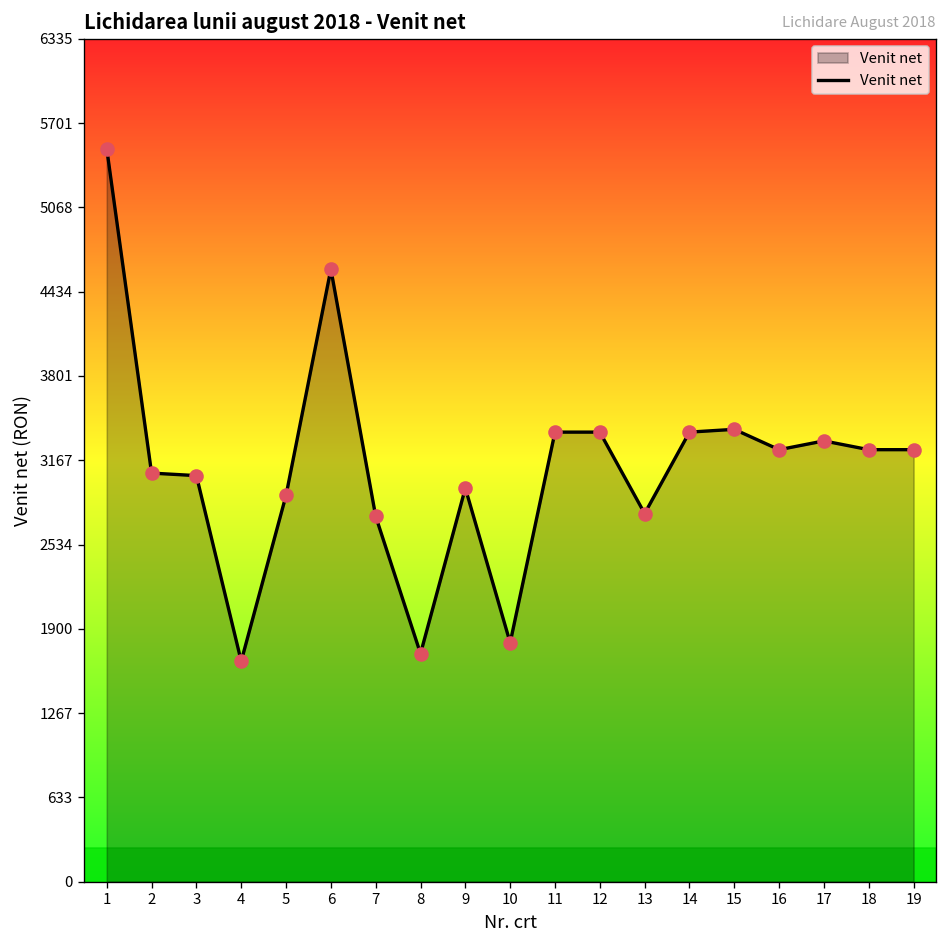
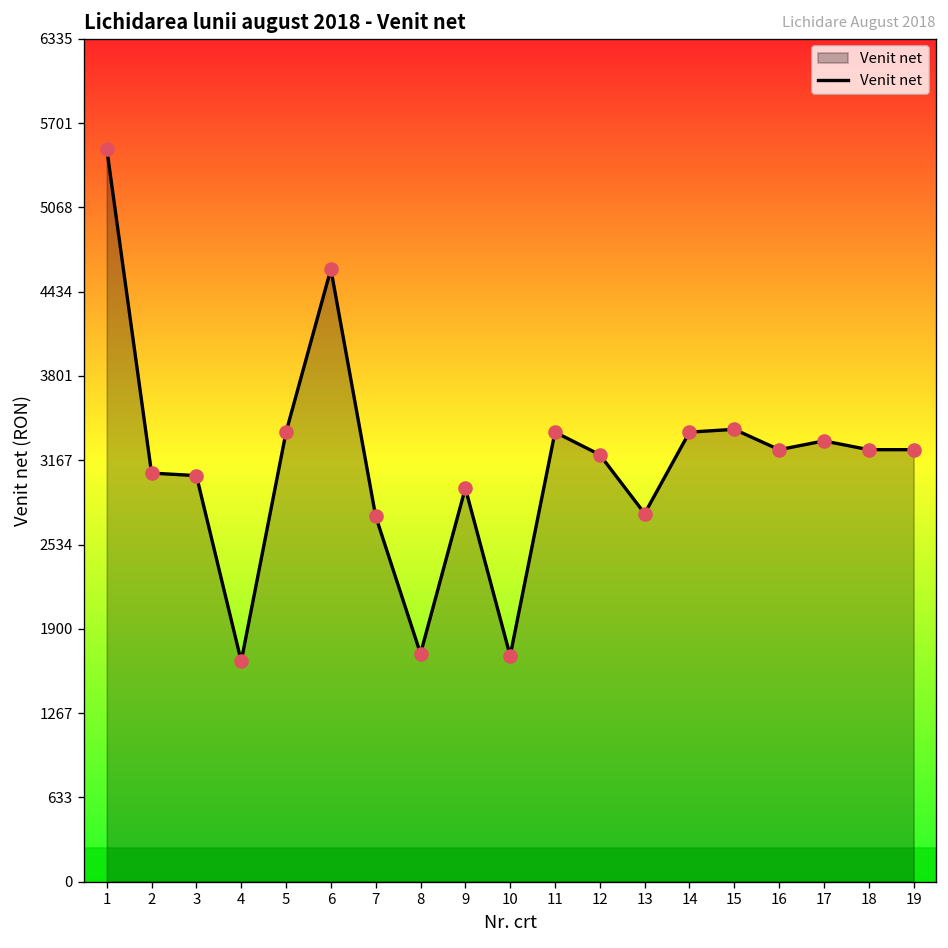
  {
    "1": 5510,
    "2": 3070,
    "3": 3050,
    "4": 1660,
-   "5": 2900,
+   "5": 3380,
    "6": 4600,
    "7": 2750,
    "8": 1710,
    "9": 2960,
-   "10": 1800,
+   "10": 1700,
    "11": 3380,
-   "12": 3380,
+   "12": 3210,
    "13": 2770,
    "14": 3380,
    "15": 3400,
    "16": 3250,
    "17": 3310,
    "18": 3250,
    "19": 3250
  }
